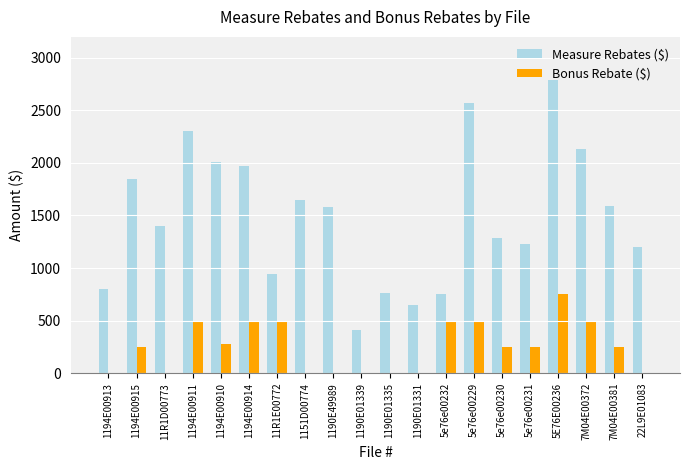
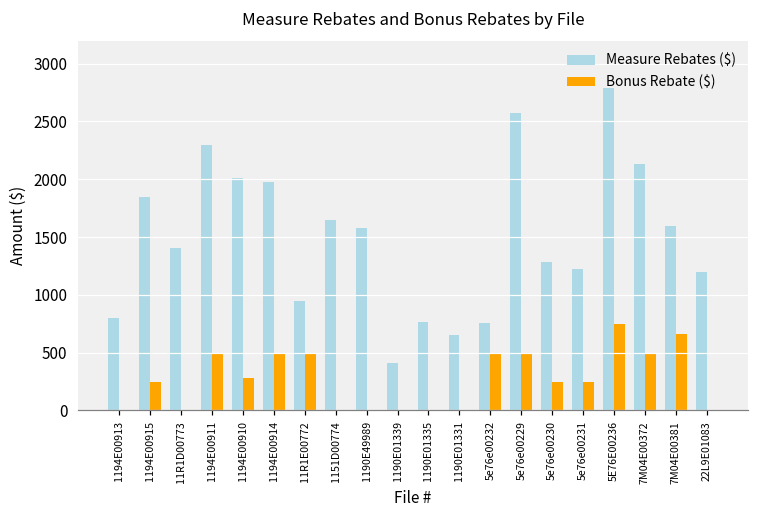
  {
    "Measure Rebates ($)": {
      "1194E00913": 800,
      "1194E00915": 1850,
      "11R1D00773": 1400,
      "1194E00911": 2300,
      "1194E00910": 2010,
      "1194E00914": 1970,
      "11R1E00772": 950,
      "1151D00774": 1650,
      "1190E49989": 1580,
      "1190E01339": 410,
      "1190E01335": 770,
      "1190E01331": 650,
      "5e76e00232": 750,
      "5e76e00229": 2580,
      "5e76e00230": 1290,
      "5e76e00231": 1230,
      "5E76E00236": 2790,
      "7M04E00372": 2130,
      "7M04E00381": 1590,
      "22L9E01083": 1200
    },
    "Bonus Rebate ($)": {
      "1194E00913": 0,
      "1194E00915": 250,
      "11R1D00773": 0,
      "1194E00911": 500,
      "1194E00910": 280,
      "1194E00914": 500,
      "11R1E00772": 500,
      "1151D00774": 0,
      "1190E49989": 0,
      "1190E01339": 0,
      "1190E01335": 0,
      "1190E01331": 0,
      "5e76e00232": 500,
      "5e76e00229": 500,
      "5e76e00230": 250,
      "5e76e00231": 250,
      "5E76E00236": 750,
      "7M04E00372": 500,
-     "7M04E00381": 250,
+     "7M04E00381": 660,
      "22L9E01083": 0
    }
  }
